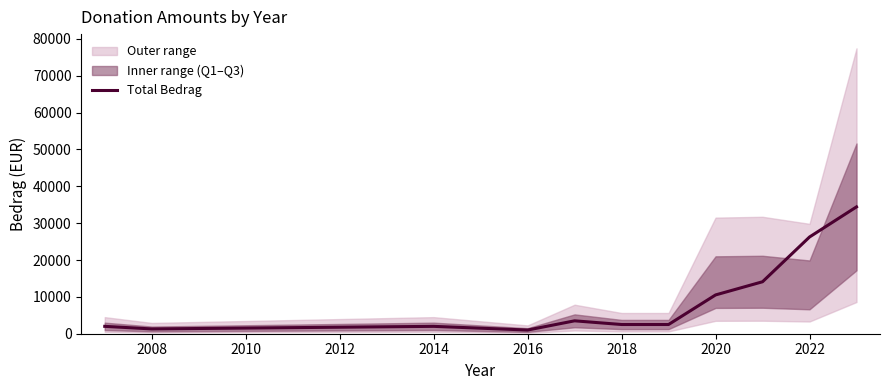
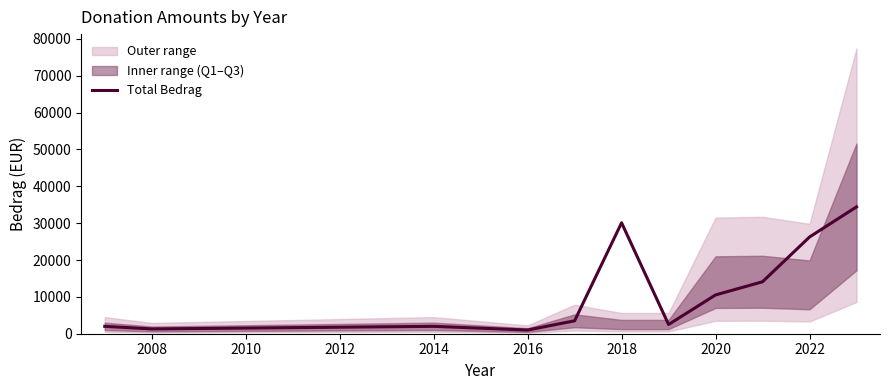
  {
    "Total Bedrag": {
      "2014": 2000,
-     "2018": 3000,
+     "2018": 30000,
      "2020": 11000,
      "2022": 26000
    }
  }
